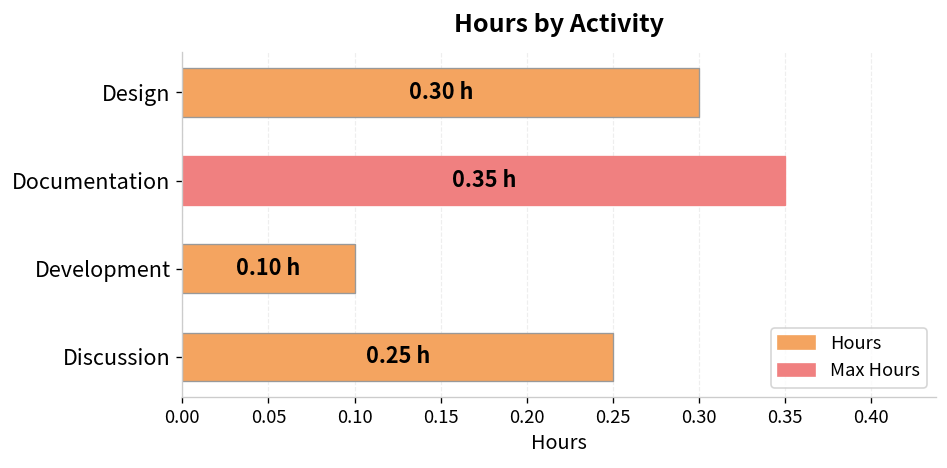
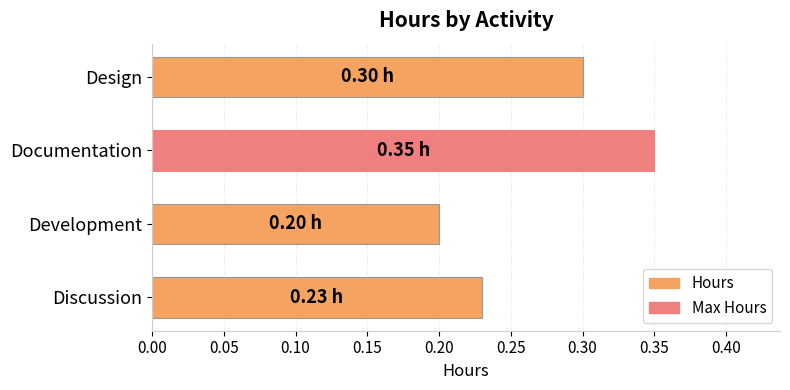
  {
    "Design": 0.30,
    "Documentation": 0.35,
-   "Development": 0.10,
-   "Discussion": 0.25
+   "Development": 0.20,
+   "Discussion": 0.23
  }
